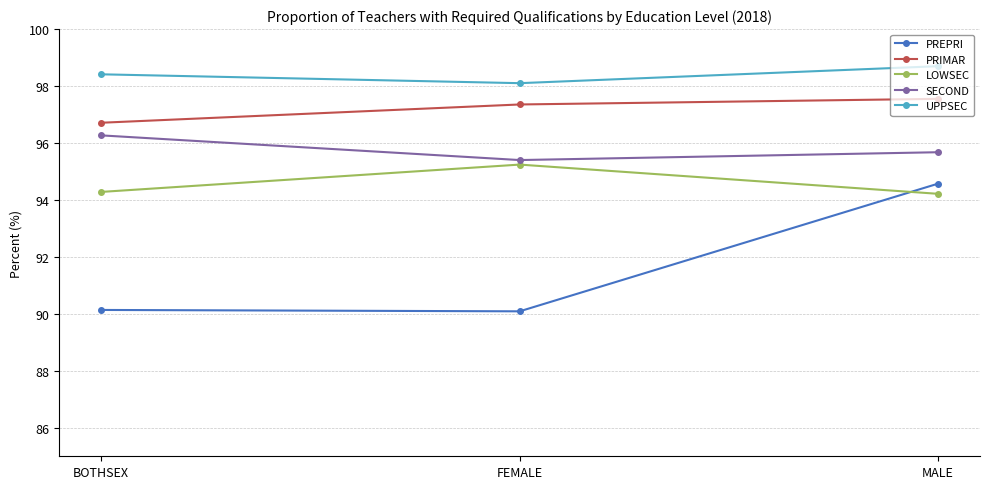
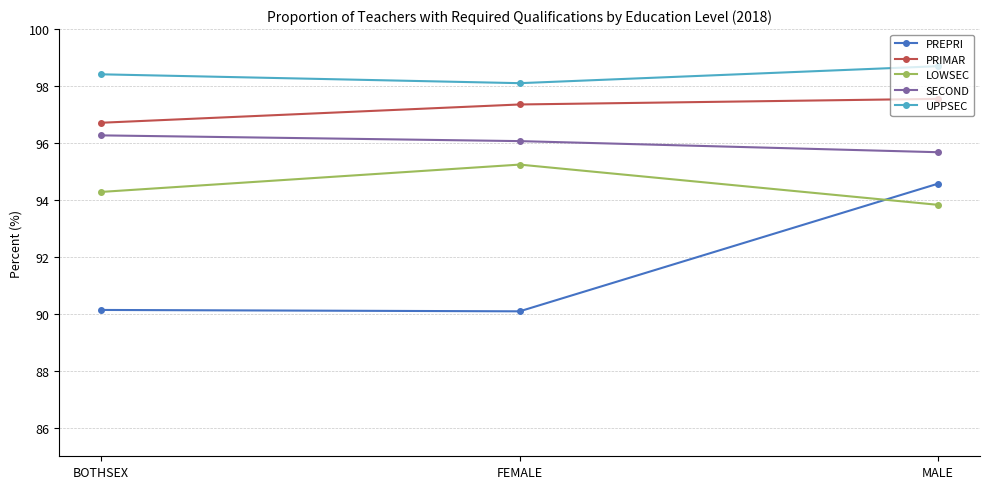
  {
    "PRIMAR": {
      "BOTHSEX": 96.7,
      "FEMALE": 97.4
    },
    "LOWSEC": {
      "BOTHSEX": 94.3,
      "FEMALE": 95.2,
-     "MALE": 94.2
+     "MALE": 93.8
    },
    "SECOND": {
      "BOTHSEX": 96.3,
-     "FEMALE": 95.4,
+     "FEMALE": 96.1,
      "MALE": 95.7
    }
  }
